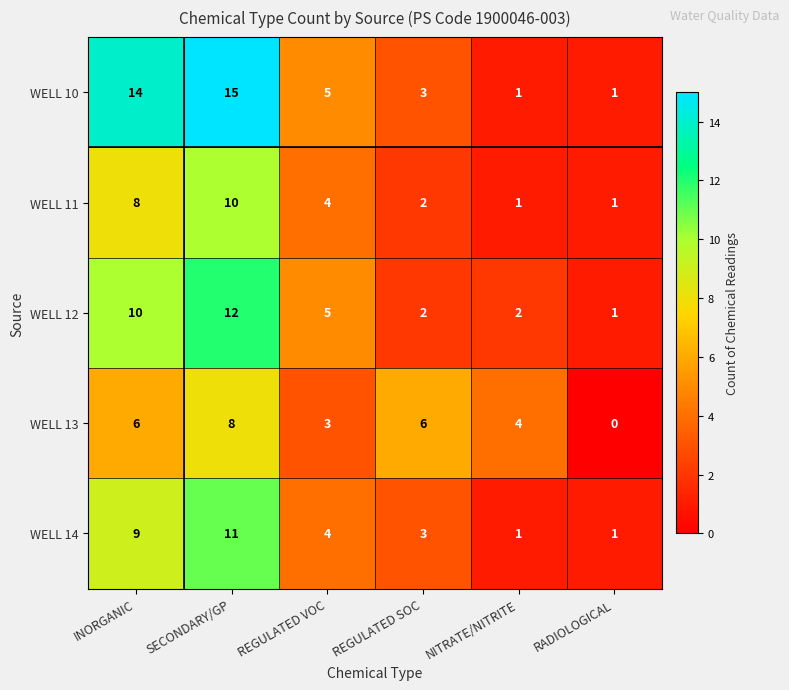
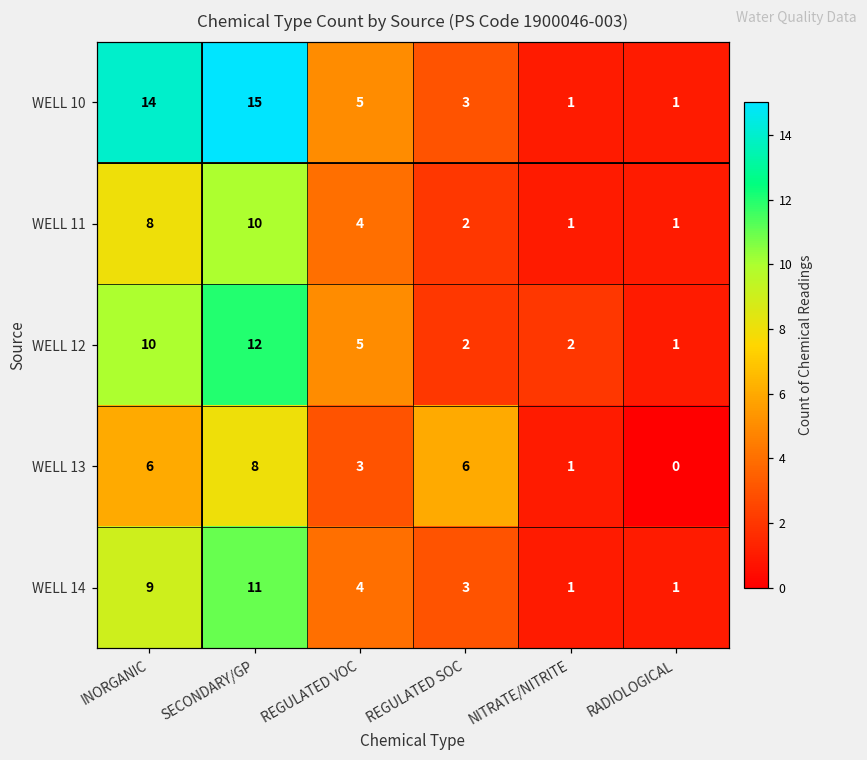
  {
    "WELL 10": {
      "INORGANIC": 14,
      "SECONDARY/GP": 15,
      "REGULATED VOC": 5,
      "REGULATED SOC": 3,
      "NITRATE/NITRITE": 1,
      "RADIOLOGICAL": 1
    },
    "WELL 11": {
      "INORGANIC": 8,
      "SECONDARY/GP": 10,
      "REGULATED VOC": 4,
      "REGULATED SOC": 2,
      "NITRATE/NITRITE": 1,
      "RADIOLOGICAL": 1
    },
    "WELL 12": {
      "INORGANIC": 10,
      "SECONDARY/GP": 12,
      "REGULATED VOC": 5,
      "REGULATED SOC": 2,
      "NITRATE/NITRITE": 2,
      "RADIOLOGICAL": 1
    },
    "WELL 13": {
      "INORGANIC": 6,
      "SECONDARY/GP": 8,
      "REGULATED VOC": 3,
      "REGULATED SOC": 6,
-     "NITRATE/NITRITE": 4,
+     "NITRATE/NITRITE": 1,
      "RADIOLOGICAL": 0
    },
    "WELL 14": {
      "INORGANIC": 9,
      "SECONDARY/GP": 11,
      "REGULATED VOC": 4,
      "REGULATED SOC": 3,
      "NITRATE/NITRITE": 1,
      "RADIOLOGICAL": 1
    }
  }
